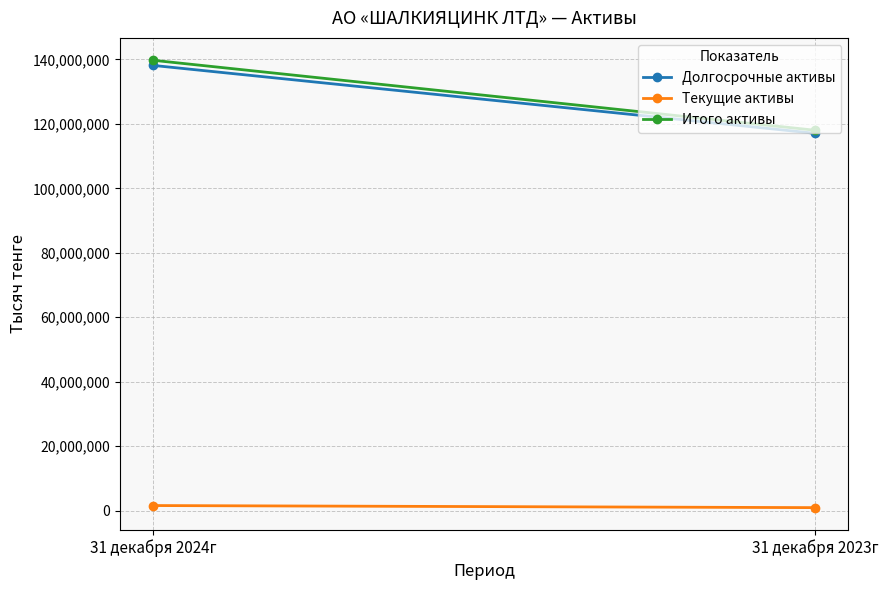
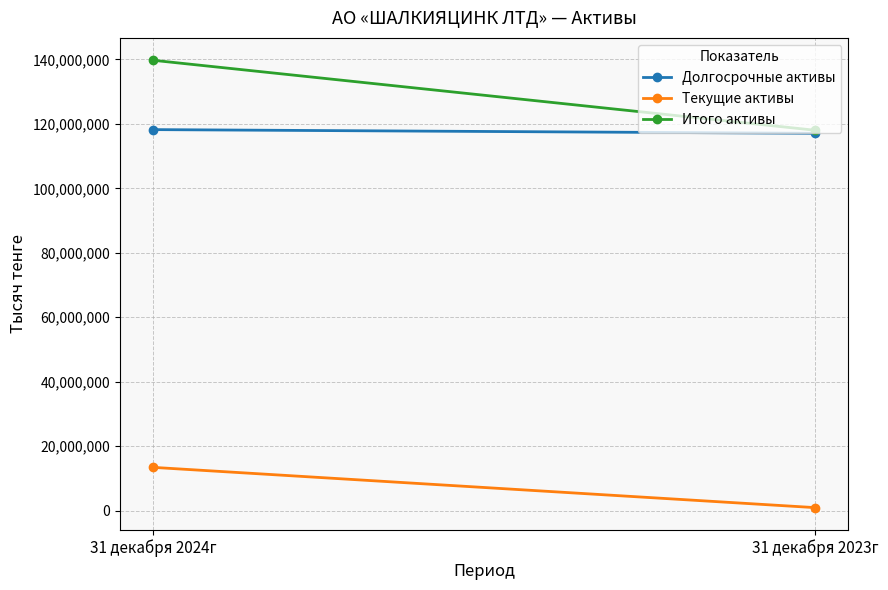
  {
    "Долгосрочные активы": {
-     "31 декабря 2024г": "138,000,000",
+     "31 декабря 2024г": "118,000,000",
      "31 декабря 2023г": "117,000,000"
    },
    "Текущие активы": {
-     "31 декабря 2024г": "2,000,000",
+     "31 декабря 2024г": "13,000,000",
      "31 декабря 2023г": "1,000,000"
    },
    "Итого активы": {
      "31 декабря 2024г": "140,000,000"
    }
  }
